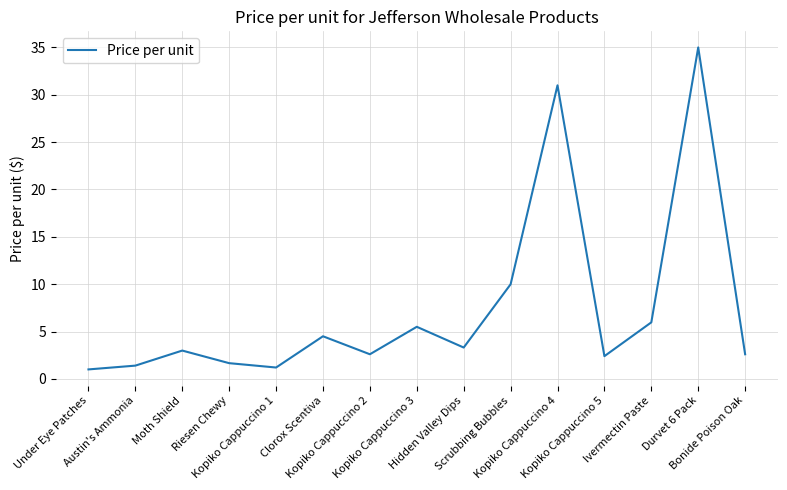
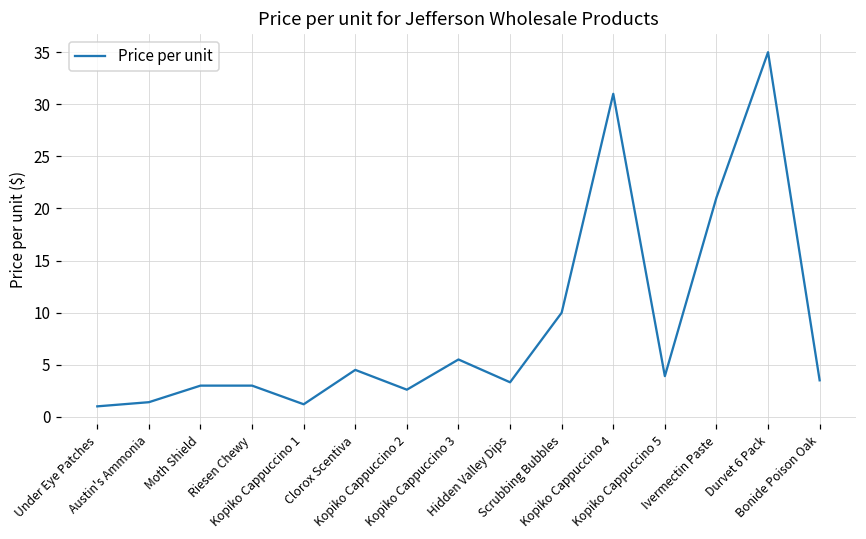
  {
    "Under Eye Patches": 1,
    "Austin's Ammonia": 1,
    "Moth Shield": 3,
-   "Riesen Chewy": 2,
+   "Riesen Chewy": 3,
    "Kopiko Cappuccino 1": 1,
    "Clorox Scentiva": 5,
    "Kopiko Cappuccino 2": 3,
    "Kopiko Cappuccino 3": 6,
    "Hidden Valley Dips": 3,
    "Scrubbing Bubbles": 10,
    "Kopiko Cappuccino 4": 31,
-   "Kopiko Cappuccino 5": 2,
-   "Ivermectin Paste": 6,
+   "Kopiko Cappuccino 5": 4,
+   "Ivermectin Paste": 21,
    "Durvet 6 Pack": 35,
-   "Bonide Poison Oak": 3
+   "Bonide Poison Oak": 4
  }
